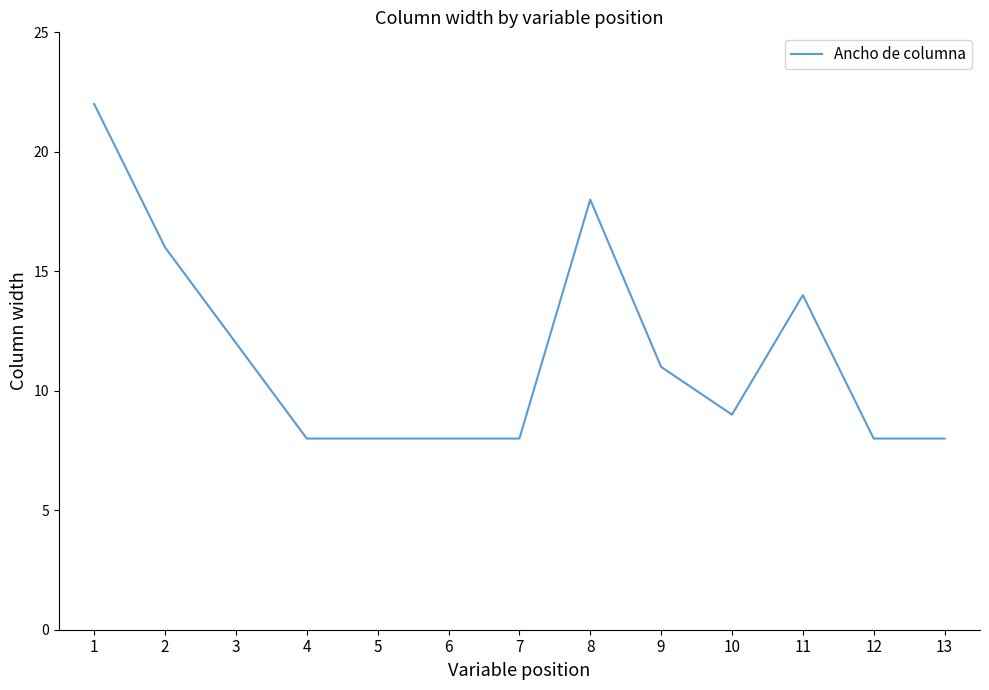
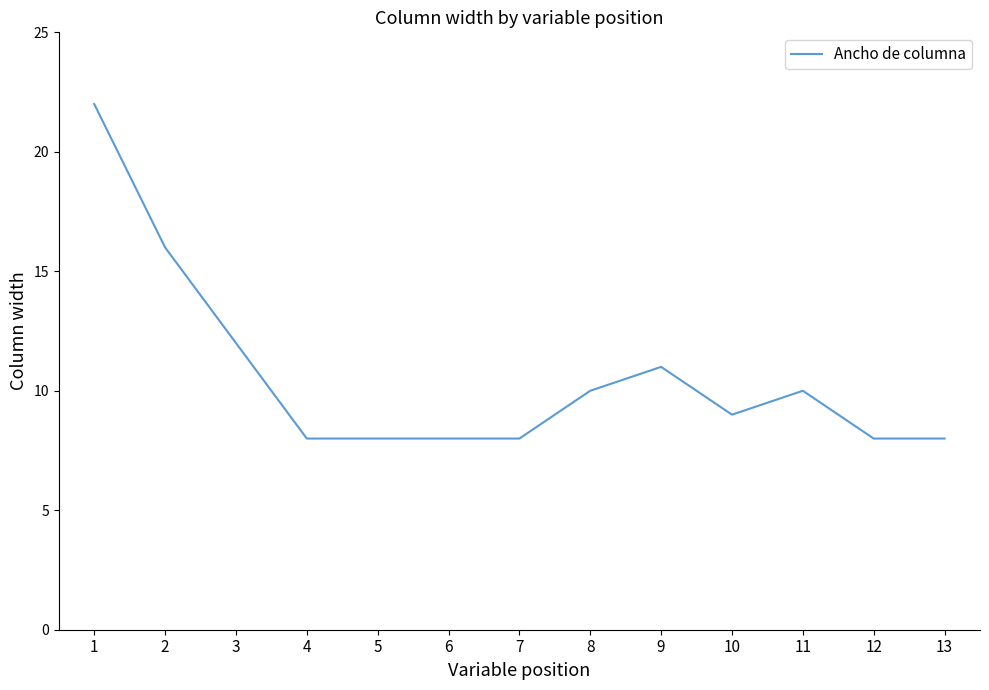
  {
    "1": 22,
    "2": 16,
    "3": 12,
    "4": 8,
    "5": 8,
    "6": 8,
    "7": 8,
-   "8": 18,
+   "8": 10,
    "9": 11,
    "10": 9,
-   "11": 14,
+   "11": 10,
    "12": 8,
    "13": 8
  }
